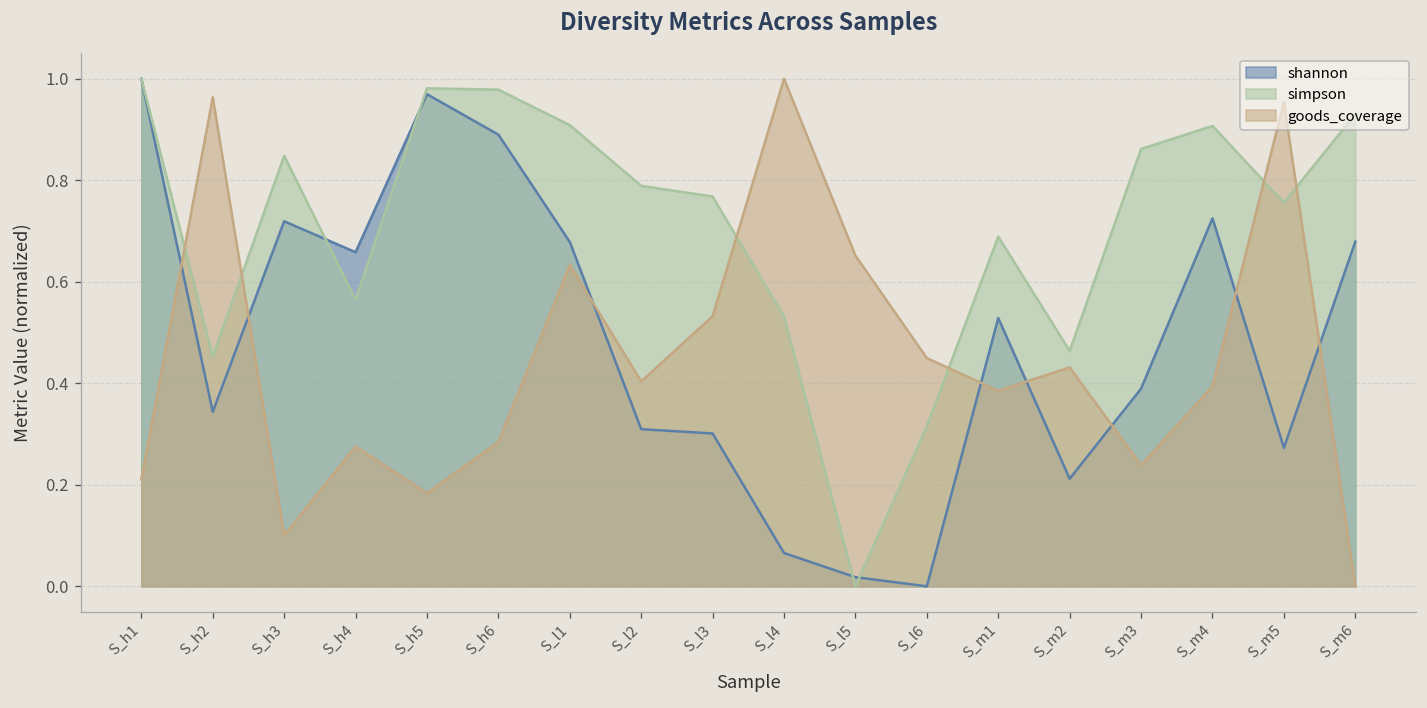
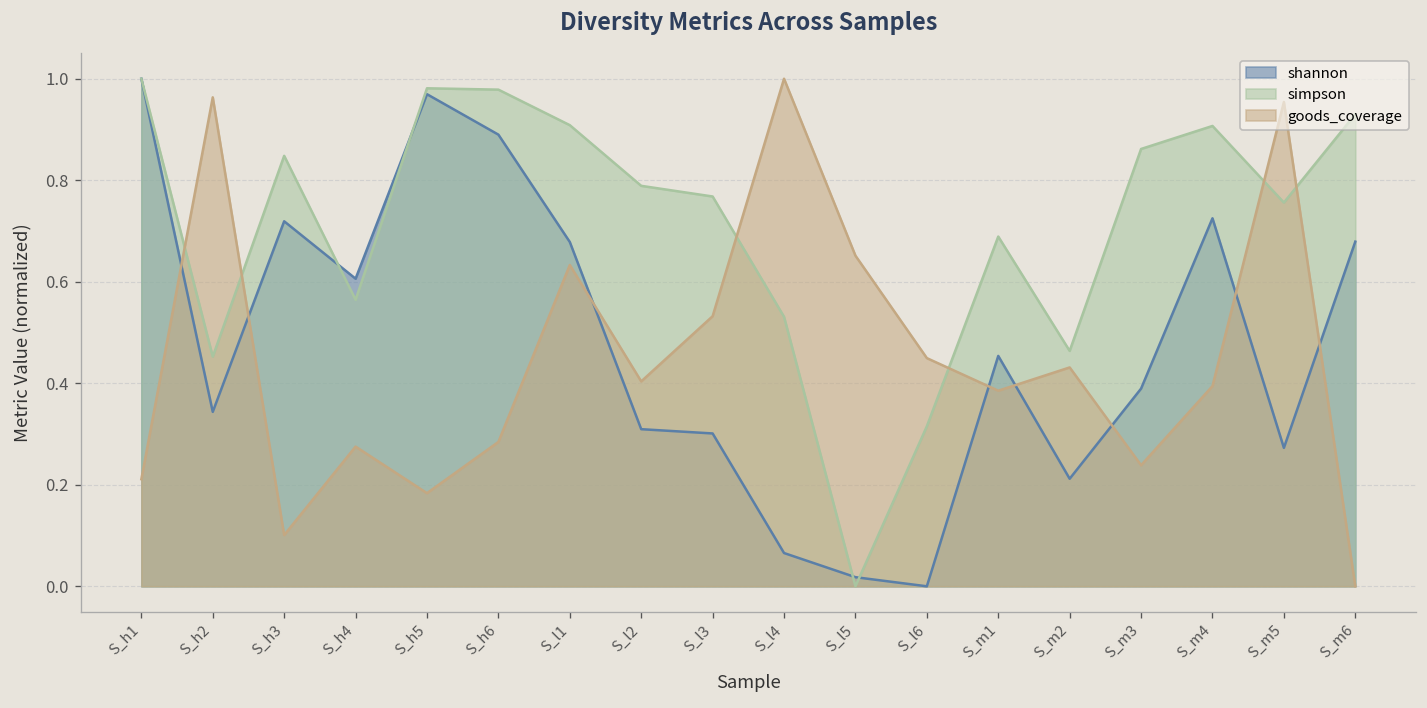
  {
    "shannon": {
      "S_h2": 0.34,
      "S_h3": 0.72,
-     "S_h4": 0.66,
+     "S_h4": 0.61,
      "S_h5": 0.97,
      "S_h6": 0.89,
      "S_l1": 0.68,
      "S_l2": 0.31,
      "S_l3": 0.30,
      "S_l4": 0.07,
      "S_l5": 0.02,
      "S_l6": 0.00,
-     "S_m1": 0.53,
+     "S_m1": 0.45,
      "S_m2": 0.21,
      "S_m3": 0.39,
      "S_m4": 0.73,
      "S_m5": 0.27,
      "S_m6": 0.68
    }
  }
